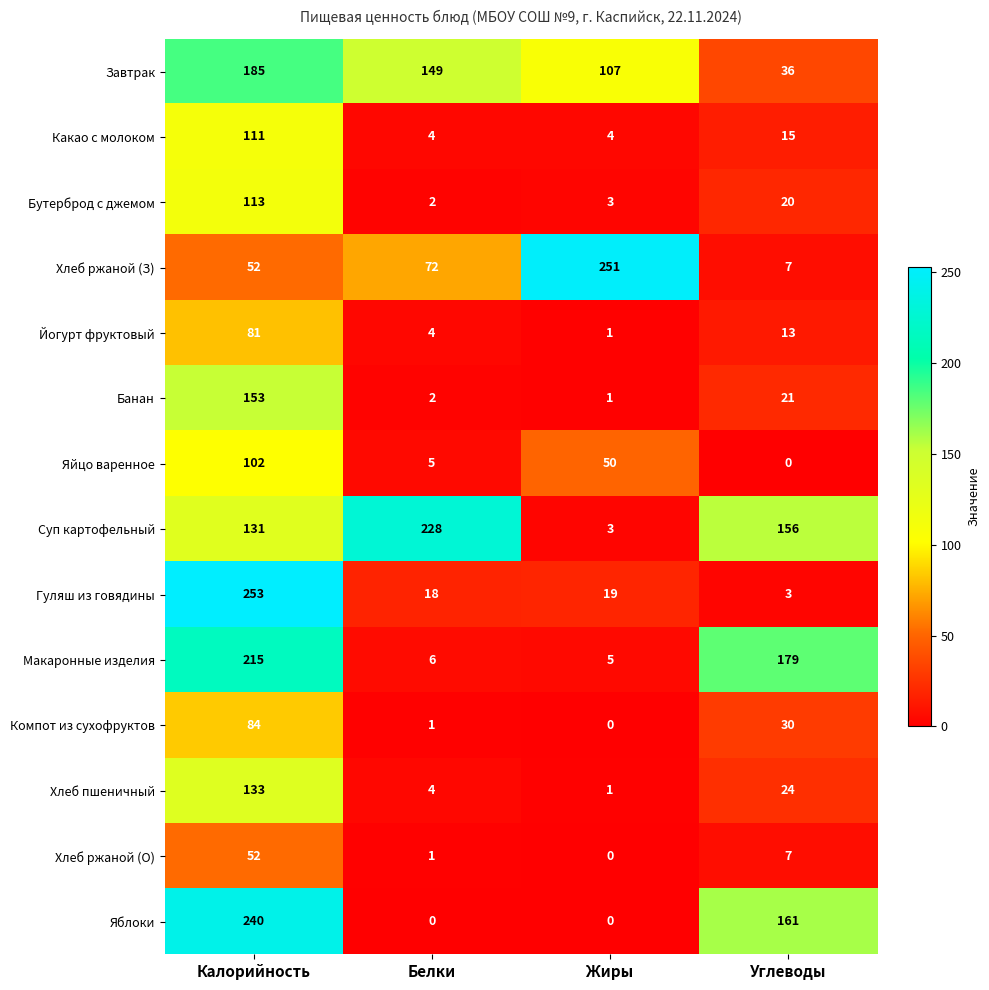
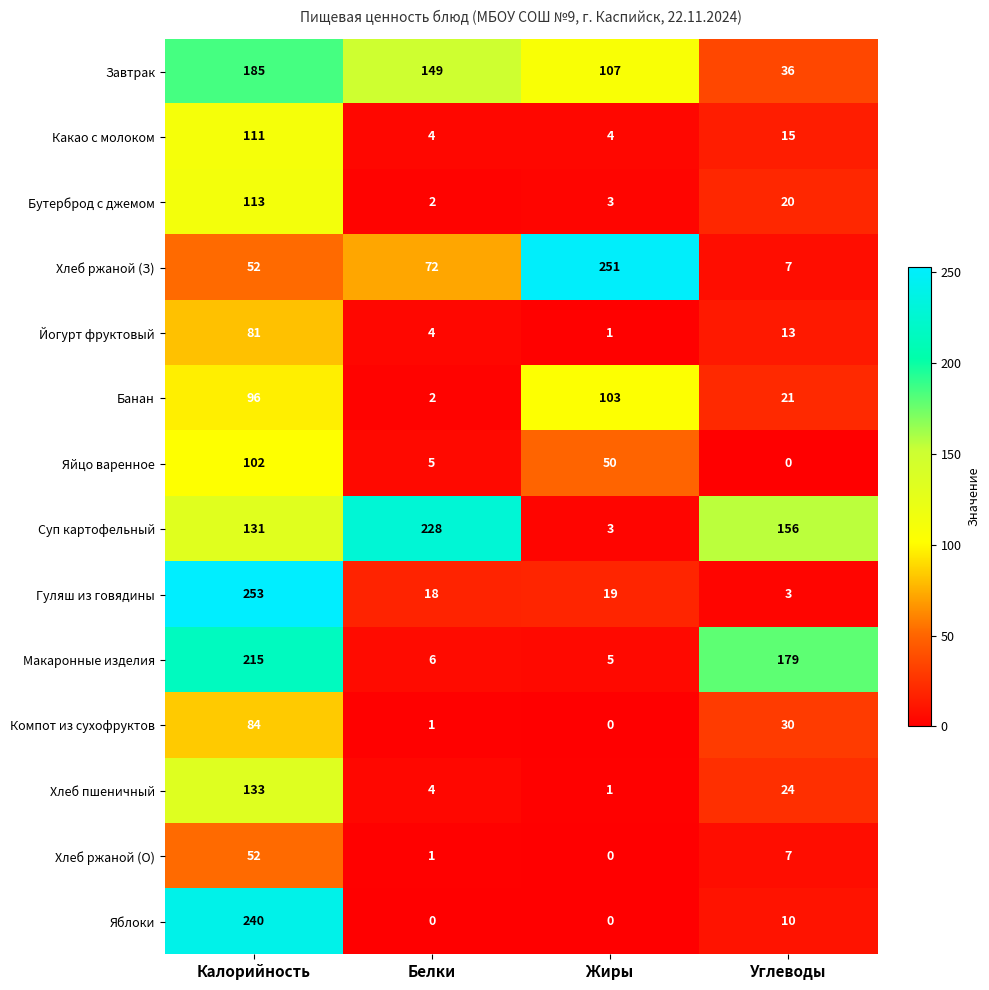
  {
    "Завтрак": {
      "Калорийность": 185,
      "Белки": 149,
      "Жиры": 107,
      "Углеводы": 36
    },
    "Какао с молоком": {
      "Калорийность": 111,
      "Белки": 4,
      "Жиры": 4,
      "Углеводы": 15
    },
    "Бутерброд с джемом": {
      "Калорийность": 113,
      "Белки": 2,
      "Жиры": 3,
      "Углеводы": 20
    },
    "Хлеб ржаной (З)": {
      "Калорийность": 52,
      "Белки": 72,
      "Жиры": 251,
      "Углеводы": 7
    },
    "Йогурт фруктовый": {
      "Калорийность": 81,
      "Белки": 4,
      "Жиры": 1,
      "Углеводы": 13
    },
    "Банан": {
-     "Калорийность": 153,
+     "Калорийность": 96,
      "Белки": 2,
-     "Жиры": 1,
+     "Жиры": 103,
      "Углеводы": 21
    },
    "Яйцо варенное": {
      "Калорийность": 102,
      "Белки": 5,
      "Жиры": 50,
      "Углеводы": 0
    },
    "Суп картофельный": {
      "Калорийность": 131,
      "Белки": 228,
      "Жиры": 3,
      "Углеводы": 156
    },
    "Гуляш из говядины": {
      "Калорийность": 253,
      "Белки": 18,
      "Жиры": 19,
      "Углеводы": 3
    },
    "Макаронные изделия": {
      "Калорийность": 215,
      "Белки": 6,
      "Жиры": 5,
      "Углеводы": 179
    },
    "Компот из сухофруктов": {
      "Калорийность": 84,
      "Белки": 1,
      "Жиры": 0,
      "Углеводы": 30
    },
    "Хлеб пшеничный": {
      "Калорийность": 133,
      "Белки": 4,
      "Жиры": 1,
      "Углеводы": 24
    },
    "Хлеб ржаной (О)": {
      "Калорийность": 52,
      "Белки": 1,
      "Жиры": 0,
      "Углеводы": 7
    },
    "Яблоки": {
      "Калорийность": 240,
      "Белки": 0,
      "Жиры": 0,
-     "Углеводы": 161
+     "Углеводы": 10
    }
  }
